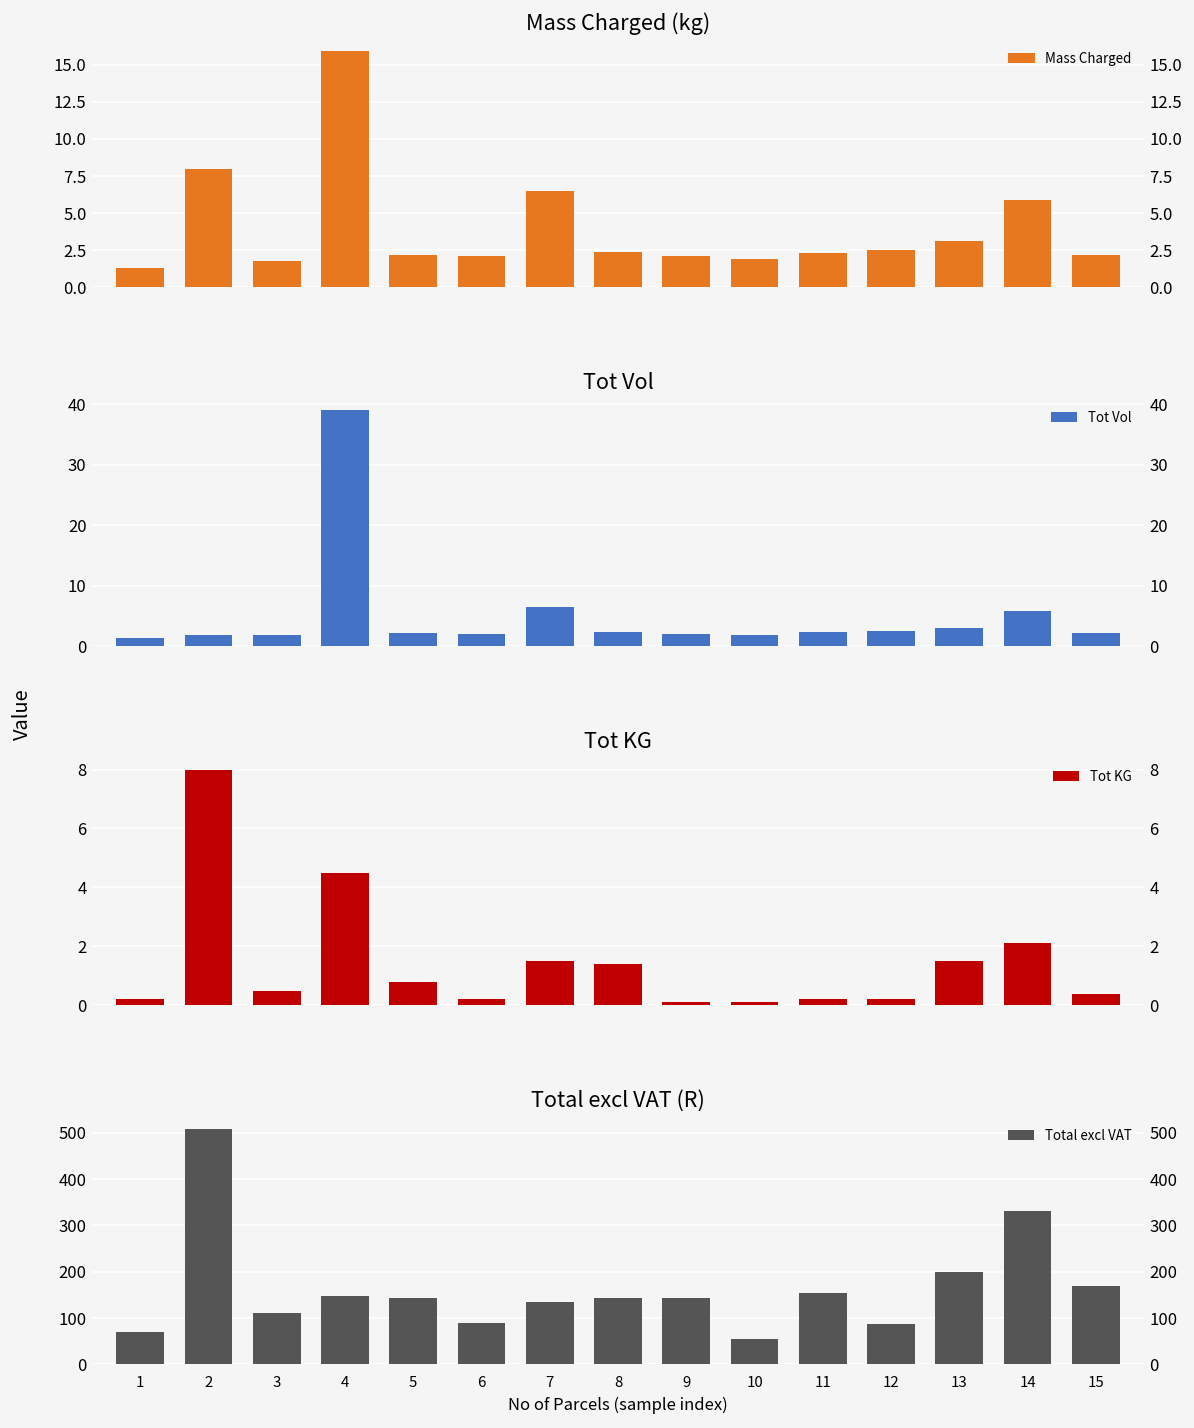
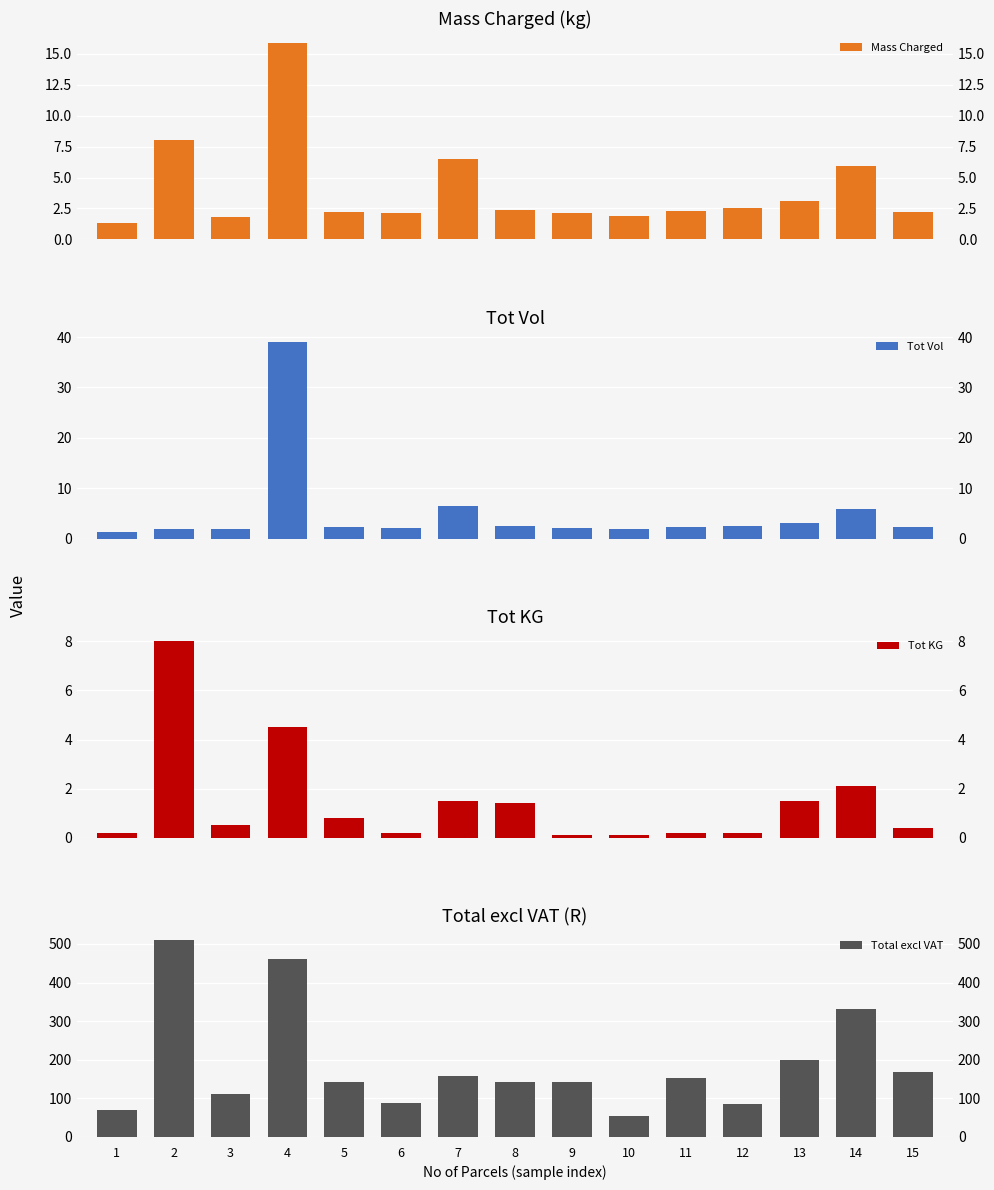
  {
    "Total excl VAT (R)": {
      "1": 70,
      "2": 510,
      "3": 110,
-     "4": 150,
+     "4": 460,
      "5": 140,
      "6": 90,
-     "7": 130,
+     "7": 160,
      "8": 140,
      "9": 140,
      "10": 60,
      "11": 150,
      "12": 90,
      "13": 200,
      "14": 330,
      "15": 170
    }
  }
